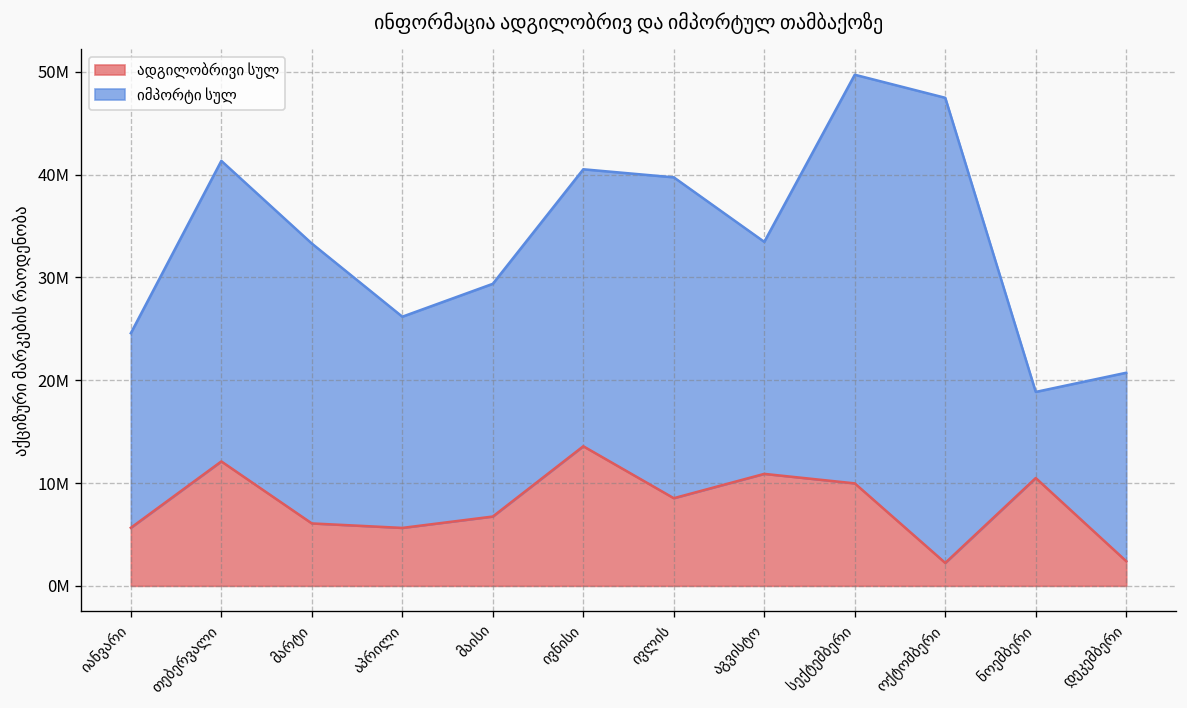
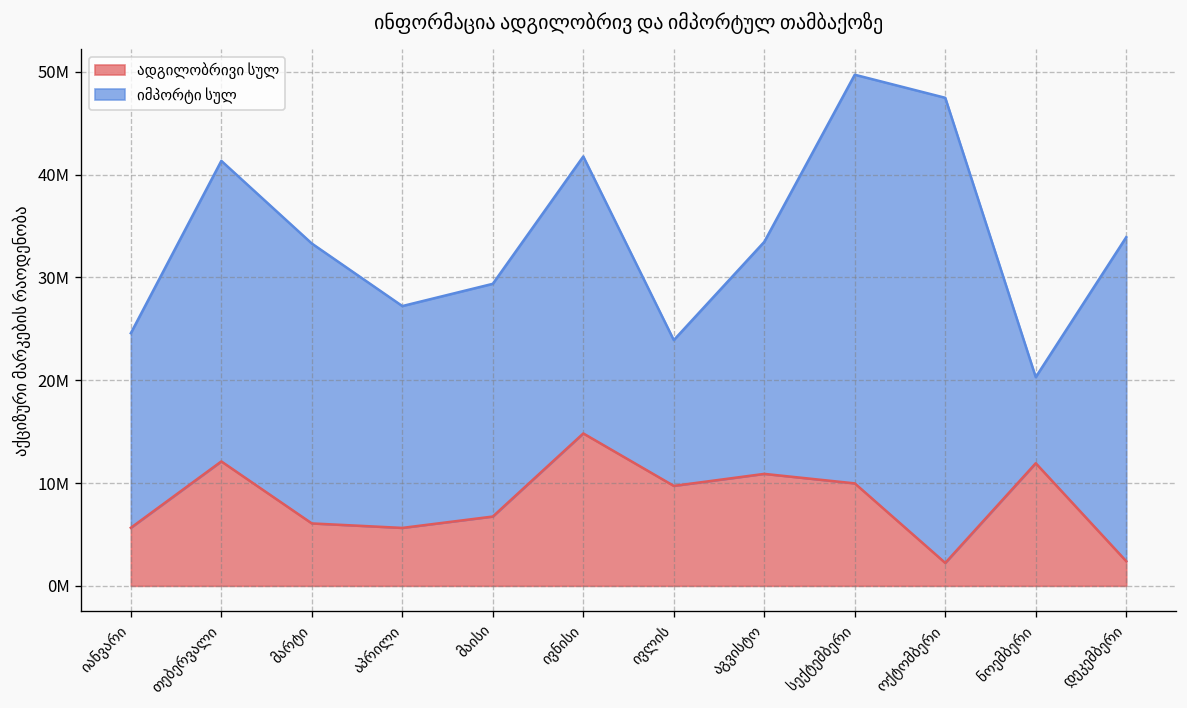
  {
    "ადგილობრივი სულ": {
      "იანვარი": 6000000,
      "თებერვალი": 12000000,
      "მარტი": 6000000,
      "აპრილი": 6000000,
      "მაისი": 7000000,
-     "ივნისი": 14000000,
-     "ივლის": 9000000,
+     "ივნისი": 15000000,
+     "ივლის": 10000000,
      "აგვისტო": 11000000,
      "სექტემბერი": 10000000,
      "ოქტომბერი": 2000000,
-     "ნოემბერი": 10000000,
+     "ნოემბერი": 12000000,
      "დეკემბერი": 2000000
    },
    "იმპორტი სულ": {
      "იანვარი": 19000000,
      "თებერვალი": 29000000,
      "მარტი": 27000000,
-     "აპრილი": 21000000,
+     "აპრილი": 22000000,
      "მაისი": 23000000,
      "ივნისი": 27000000,
-     "ივლის": 31000000,
+     "ივლის": 14000000,
      "აგვისტო": 23000000,
      "სექტემბერი": 40000000,
      "ოქტომბერი": 45000000,
      "ნოემბერი": 8000000,
-     "დეკემბერი": 18000000
+     "დეკემბერი": 32000000
    }
  }
